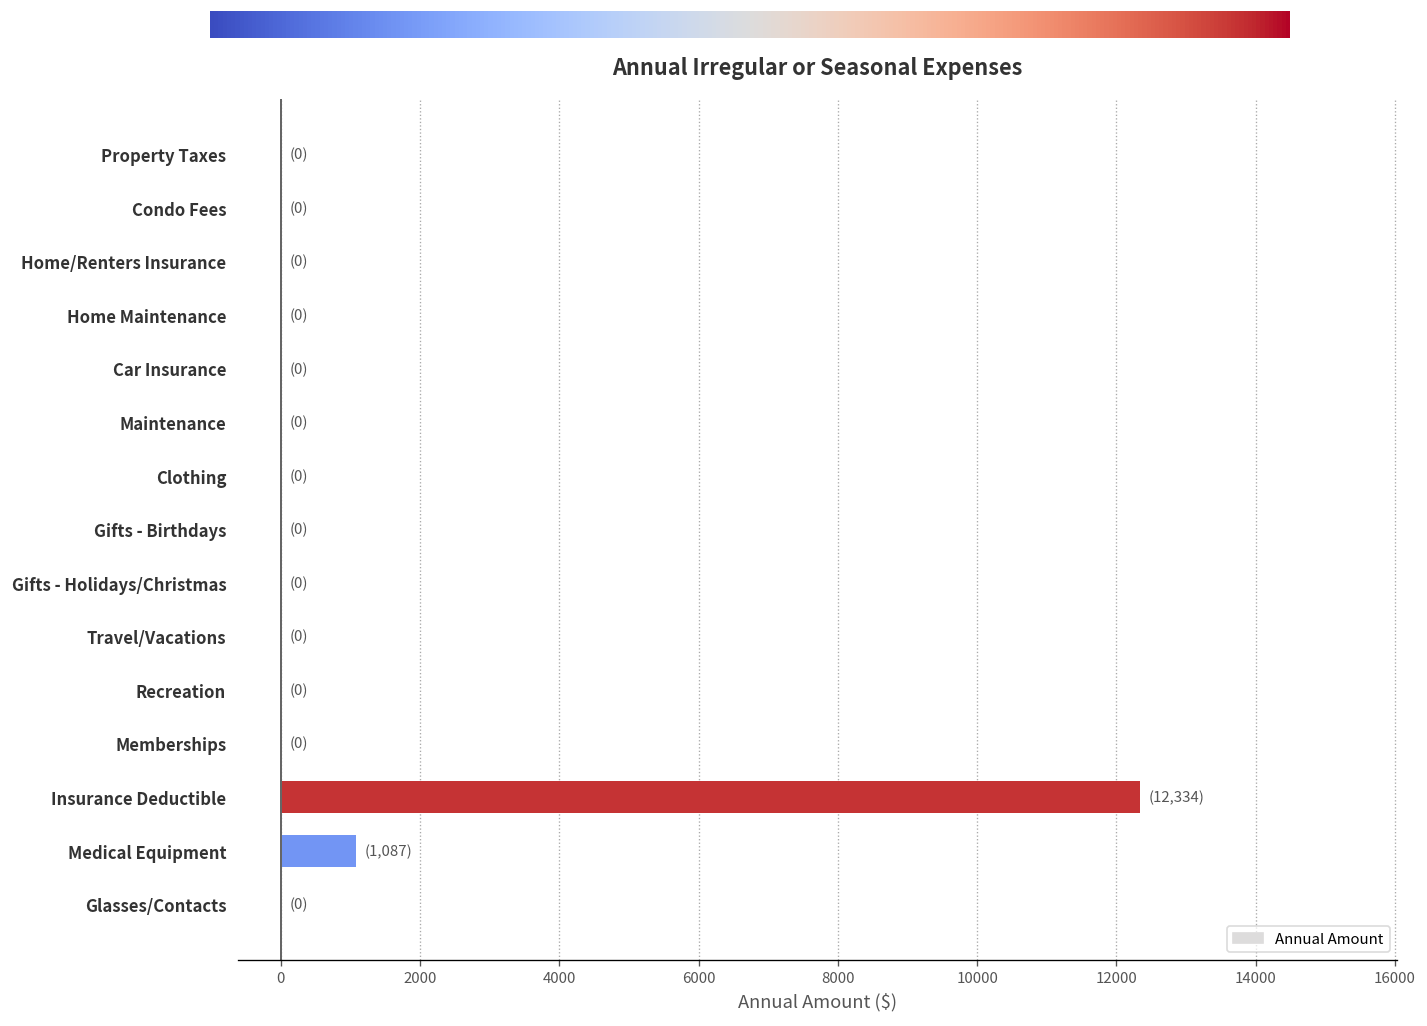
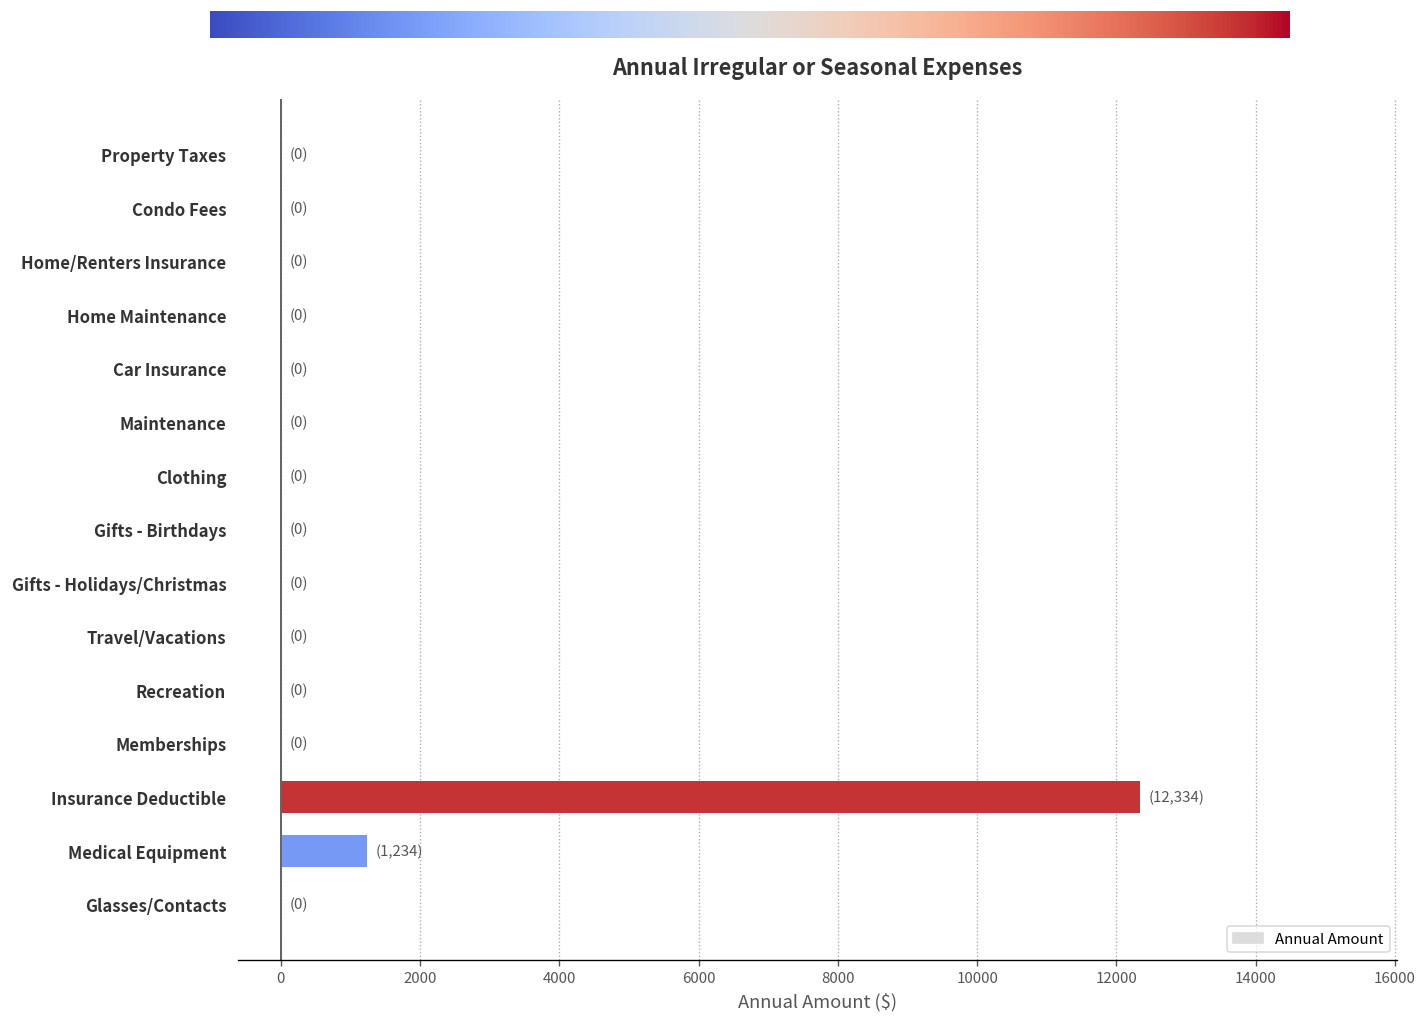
  {
    "Property Taxes": "(0)",
    "Condo Fees": "(0)",
    "Home/Renters Insurance": "(0)",
    "Home Maintenance": "(0)",
    "Car Insurance": "(0)",
    "Maintenance": "(0)",
    "Clothing": "(0)",
    "Gifts - Birthdays": "(0)",
    "Gifts - Holidays/Christmas": "(0)",
    "Travel/Vacations": "(0)",
    "Recreation": "(0)",
    "Memberships": "(0)",
    "Insurance Deductible": "(12,334)",
-   "Medical Equipment": "(1,087)",
+   "Medical Equipment": "(1,234)",
    "Glasses/Contacts": "(0)"
  }
